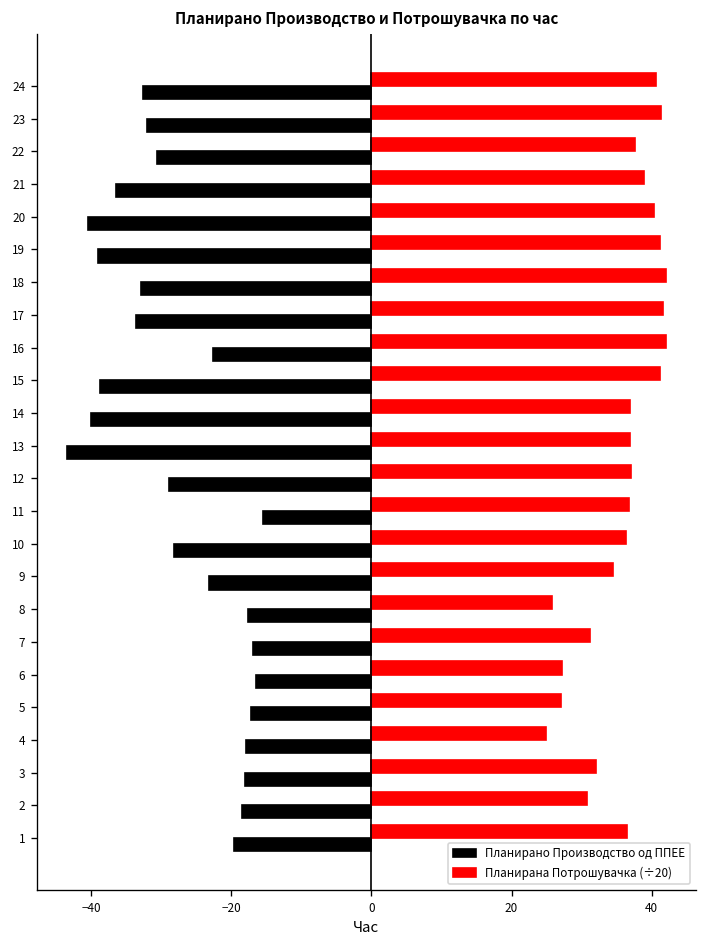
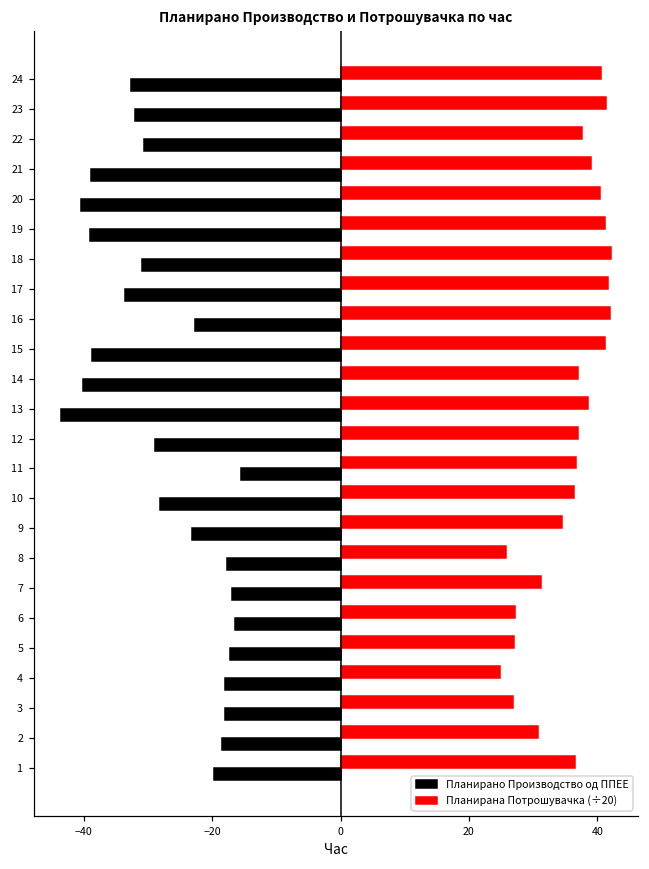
  {
    "Планирано Производство од ППЕЕ": {
      "24": -33,
      "23": -32,
      "22": -31,
-     "21": -37,
+     "21": -39,
      "20": -40,
      "19": -39,
-     "18": -33,
+     "18": -31,
      "17": -34,
      "16": -23,
      "15": -39,
      "14": -40,
      "13": -44,
      "12": -29,
      "11": -16,
      "10": -28,
      "9": -23,
      "8": -18,
      "7": -17,
      "6": -17,
      "5": -17,
      "4": -18,
      "3": -18,
      "2": -18,
      "1": -20
    },
    "Планирана Потрошувачка (÷20)": {
      "24": 41,
      "23": 41,
      "22": 38,
      "21": 39,
      "20": 40,
      "19": 41,
      "18": 42,
      "17": 42,
      "16": 42,
      "15": 41,
      "14": 37,
-     "13": 37,
+     "13": 39,
      "12": 37,
      "11": 37,
      "10": 36,
      "9": 35,
      "8": 26,
      "7": 31,
      "6": 27,
      "5": 27,
      "4": 25,
-     "3": 32,
+     "3": 27,
      "2": 31,
      "1": 36
    }
  }
